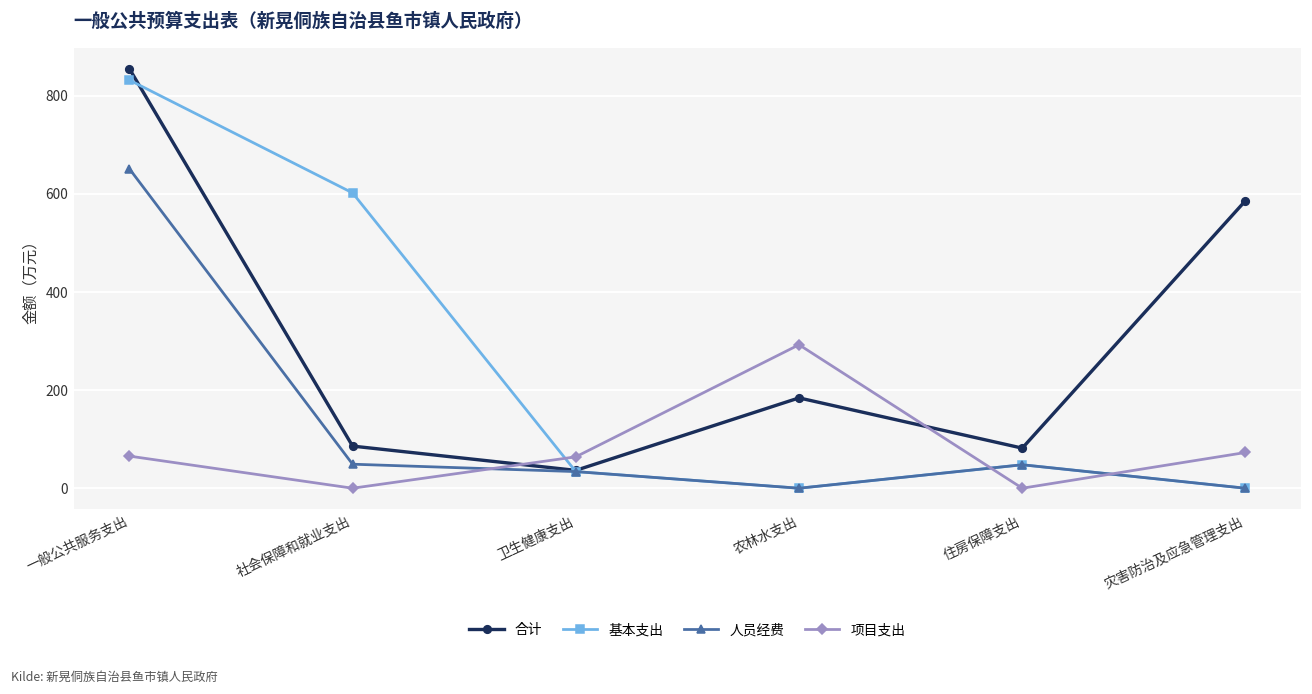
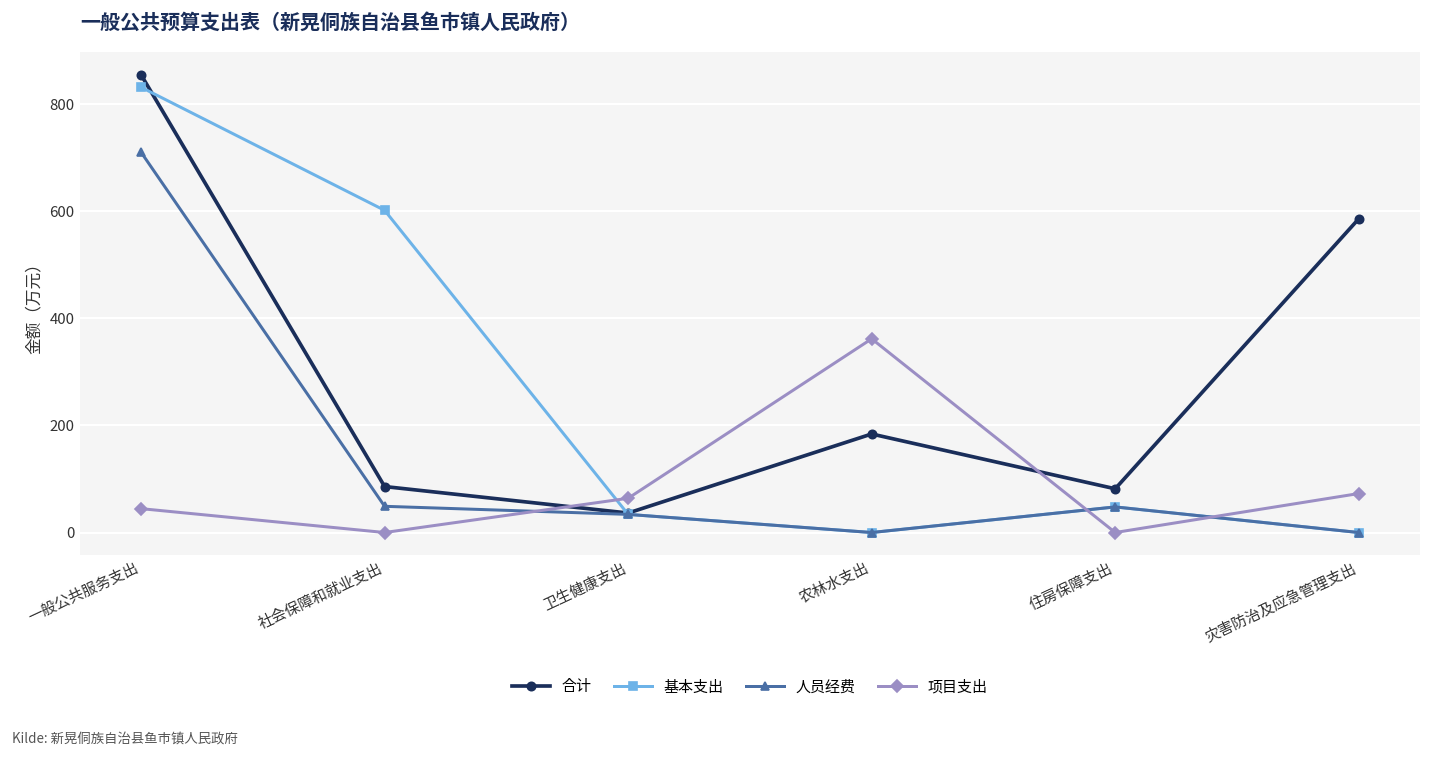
  {
    "合计": {
      "一般公共服务支出": 860,
      "社会保障和就业支出": 90,
      "农林水支出": 180,
      "住房保障支出": 80,
      "灾害防治及应急管理支出": 590
    },
    "基本支出": {
      "一般公共服务支出": 830,
      "社会保障和就业支出": 600
    },
    "人员经费": {
-     "一般公共服务支出": 650,
+     "一般公共服务支出": 710,
      "社会保障和就业支出": 50
    },
    "项目支出": {
-     "一般公共服务支出": 70,
+     "一般公共服务支出": 40,
      "社会保障和就业支出": 0,
      "卫生健康支出": 60,
-     "农林水支出": 290,
+     "农林水支出": 360,
      "住房保障支出": 0,
      "灾害防治及应急管理支出": 70
    }
  }
